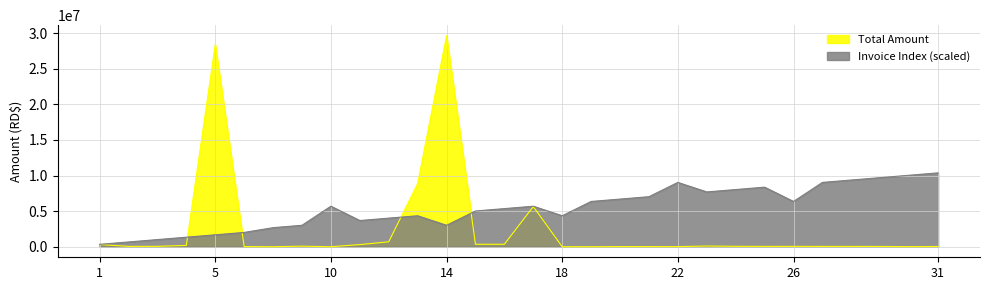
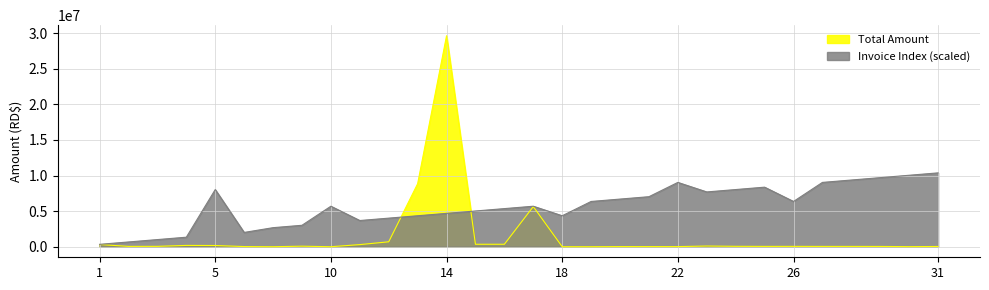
  {
    "Total Amount": {
-     "5": 28000000,
+     "5": 0,
      "10": 0,
      "14": 30000000,
      "18": 0,
      "22": 0,
      "26": 0,
      "31": 0
    },
    "Invoice Index (scaled)": {
-     "5": 2000000,
+     "5": 8000000,
      "10": 6000000,
-     "14": 3000000,
+     "14": 5000000,
      "18": 4000000,
      "22": 9000000,
      "26": 6000000,
      "31": 10000000
    }
  }
